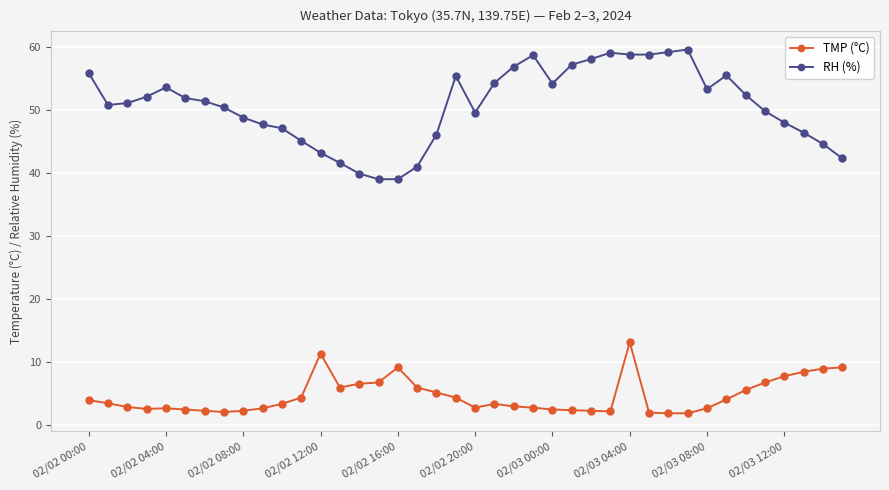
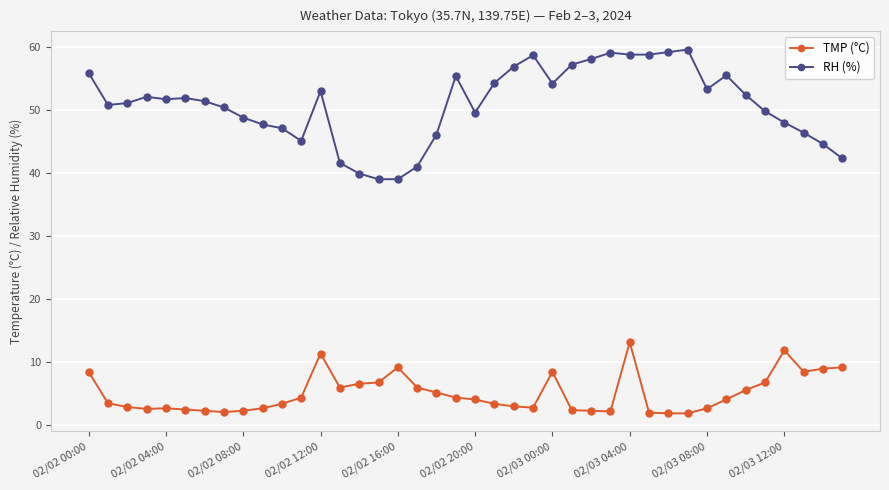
  {
    "TMP (°C)": {
-     "02/02 00:00": 4,
+     "02/02 00:00": 8,
      "02/02 04:00": 3,
      "02/02 08:00": 2,
      "02/02 12:00": 11,
      "02/02 16:00": 9,
-     "02/02 20:00": 3,
-     "02/03 00:00": 2,
+     "02/02 20:00": 4,
+     "02/03 00:00": 8,
      "02/03 04:00": 13,
      "02/03 08:00": 3,
-     "02/03 12:00": 8
+     "02/03 12:00": 12
    },
    "RH (%)": {
      "02/02 00:00": 56,
-     "02/02 04:00": 54,
+     "02/02 04:00": 52,
      "02/02 08:00": 49,
-     "02/02 12:00": 43,
+     "02/02 12:00": 53,
      "02/02 16:00": 39,
      "02/02 20:00": 50,
      "02/03 00:00": 54,
      "02/03 04:00": 59,
      "02/03 08:00": 53,
      "02/03 12:00": 48
    }
  }
